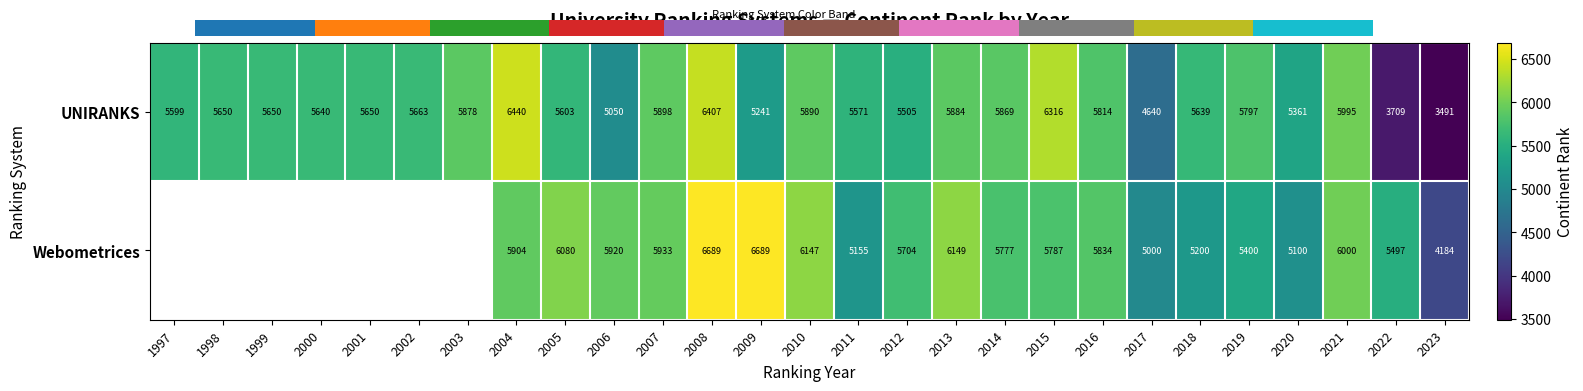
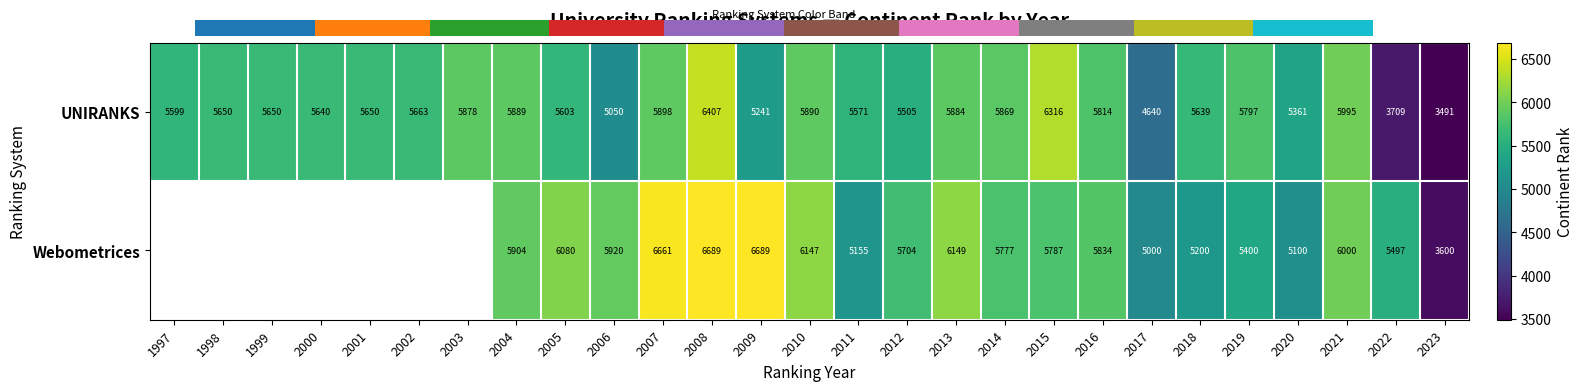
  {
    "UNIRANKS": {
      "1997": 5599,
      "1998": 5650,
      "1999": 5650,
      "2000": 5640,
      "2001": 5650,
      "2002": 5663,
      "2003": 5878,
-     "2004": 6440,
+     "2004": 5889,
      "2005": 5603,
      "2006": 5050,
      "2007": 5898,
      "2008": 6407,
      "2009": 5241,
      "2010": 5890,
      "2011": 5571,
      "2012": 5505,
      "2013": 5884,
      "2014": 5869,
      "2015": 6316,
      "2016": 5814,
      "2017": 4640,
      "2018": 5639,
      "2019": 5797,
      "2020": 5361,
      "2021": 5995,
      "2022": 3709,
      "2023": 3491
    },
    "Webometrices": {
      "2004": 5904,
      "2005": 6080,
      "2006": 5920,
-     "2007": 5933,
+     "2007": 6661,
      "2008": 6689,
      "2009": 6689,
      "2010": 6147,
      "2011": 5155,
      "2012": 5704,
      "2013": 6149,
      "2014": 5777,
      "2015": 5787,
      "2016": 5834,
      "2017": 5000,
      "2018": 5200,
      "2019": 5400,
      "2020": 5100,
      "2021": 6000,
      "2022": 5497,
-     "2023": 4184
+     "2023": 3600
    }
  }
